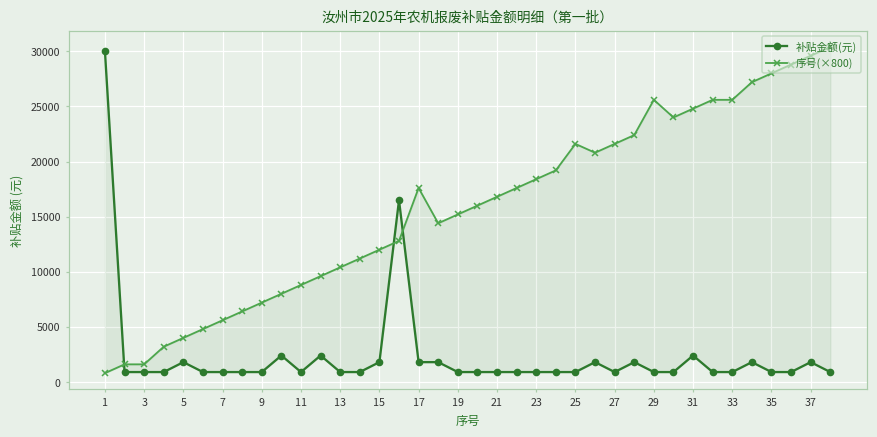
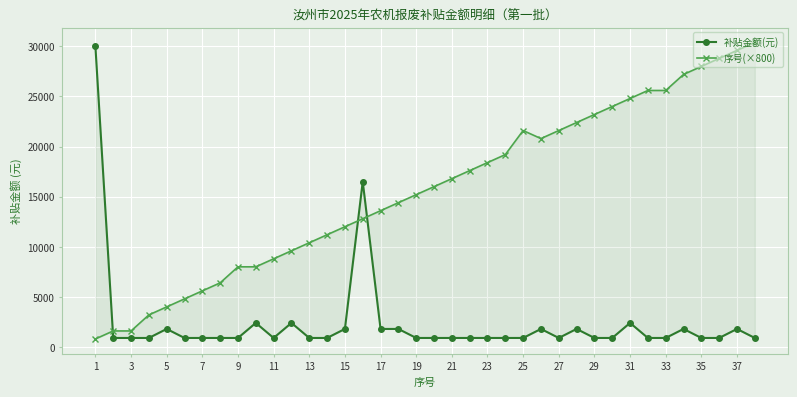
  {
    "序号(×800)": {
      "1": 800,
-     "9": 7200,
-     "17": 17600,
-     "29": 25600
+     "9": 8000,
+     "17": 13600,
+     "29": 23200
    }
  }
